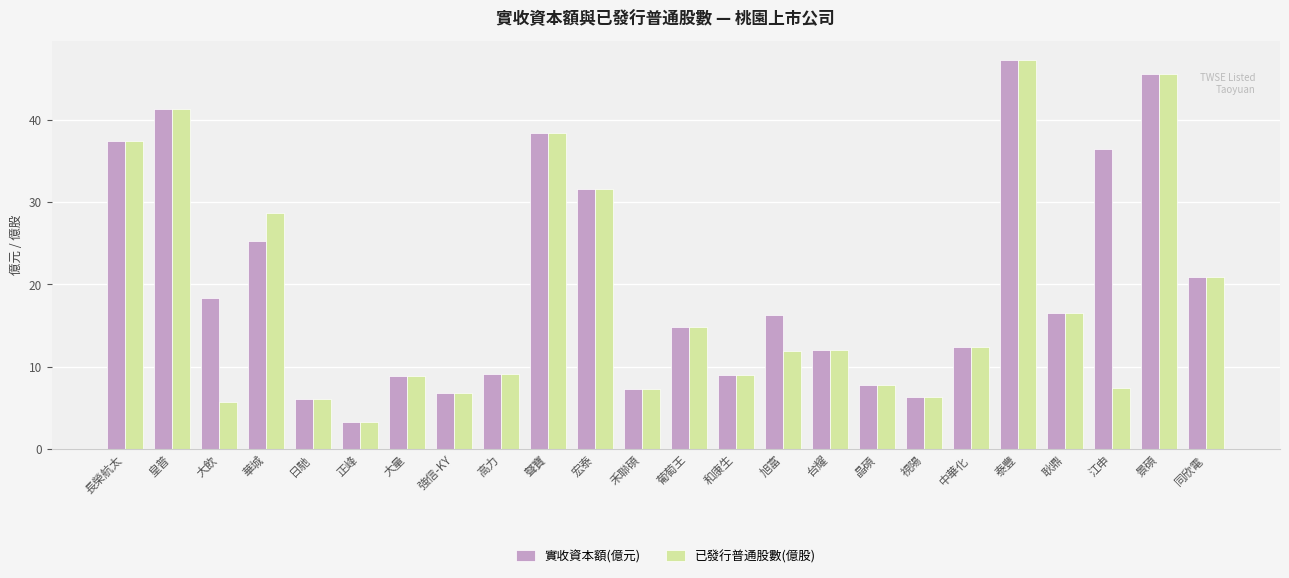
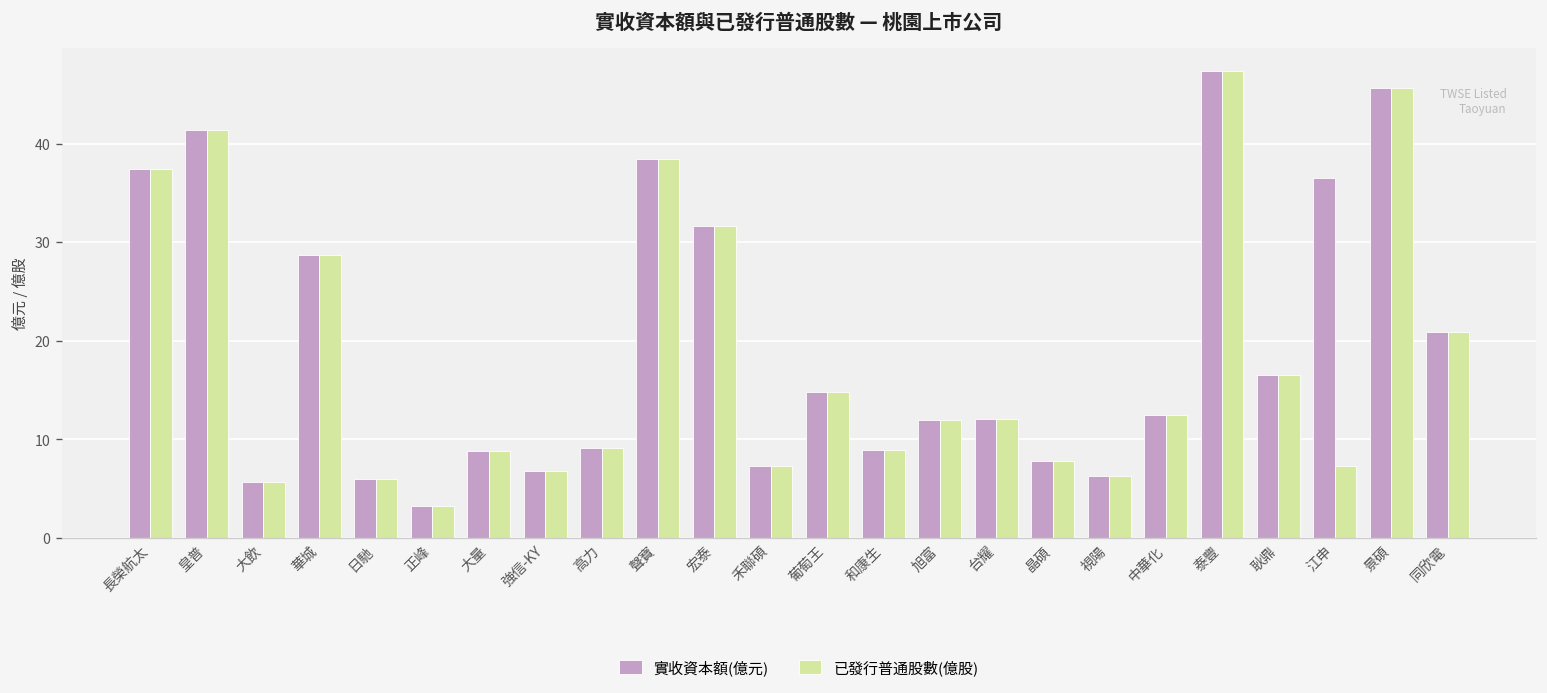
  {
    "實收資本額(億元)": {
      "長榮航太": 37,
      "皇普": 41,
-     "大飲": 18,
-     "華城": 25,
+     "大飲": 6,
+     "華城": 29,
      "日馳": 6,
      "正峰": 3,
      "大量": 9,
      "強信-KY": 7,
      "高力": 9,
      "聲寶": 38,
      "宏泰": 32,
      "禾聯碩": 7,
      "葡萄王": 15,
      "和康生": 9,
-     "旭富": 16,
+     "旭富": 12,
      "台耀": 12,
      "晶碩": 8,
      "視陽": 6,
      "中華化": 12,
      "泰豐": 47,
      "耿鼎": 17,
      "江申": 37,
      "景碩": 46,
      "同欣電": 21
    },
    "已發行普通股數(億股)": {
      "長榮航太": 37,
      "皇普": 41,
      "大飲": 6,
      "華城": 29,
      "日馳": 6,
      "正峰": 3,
      "大量": 9,
      "強信-KY": 7,
      "高力": 9,
      "聲寶": 38,
      "宏泰": 32,
      "禾聯碩": 7,
      "葡萄王": 15,
      "和康生": 9,
      "旭富": 12,
      "台耀": 12,
      "晶碩": 8,
      "視陽": 6,
      "中華化": 12,
      "泰豐": 47,
      "耿鼎": 17,
      "江申": 7,
      "景碩": 46,
      "同欣電": 21
    }
  }
